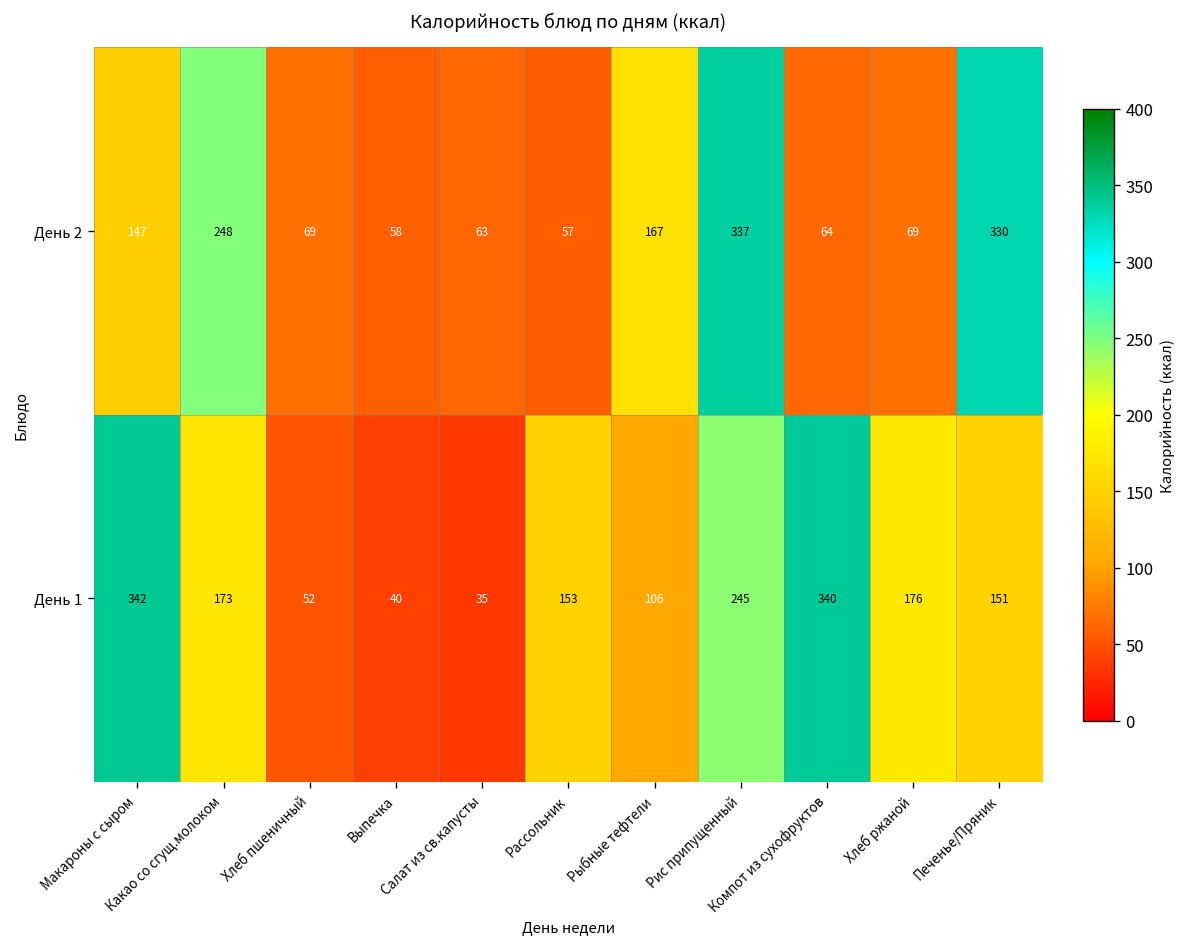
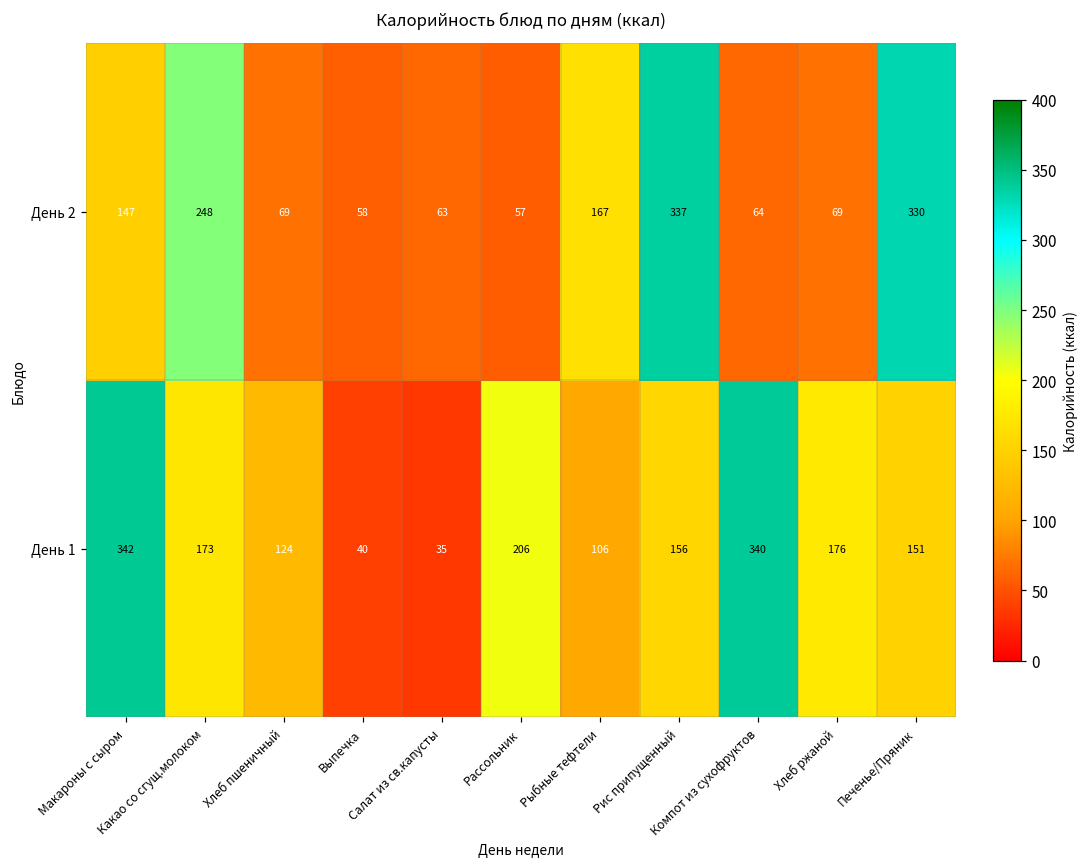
  {
    "День 2": {
      "Макароны с сыром": 147,
      "Какао со сгущ.молоком": 248,
      "Хлеб пшеничный": 69,
      "Выпечка": 58,
      "Салат из св.капусты": 63,
      "Рассольник": 57,
      "Рыбные тефтели": 167,
      "Рис припущенный": 337,
      "Компот из сухофруктов": 64,
      "Хлеб ржаной": 69,
      "Печенье/Пряник": 330
    },
    "День 1": {
      "Макароны с сыром": 342,
      "Какао со сгущ.молоком": 173,
-     "Хлеб пшеничный": 52,
+     "Хлеб пшеничный": 124,
      "Выпечка": 40,
      "Салат из св.капусты": 35,
-     "Рассольник": 153,
+     "Рассольник": 206,
      "Рыбные тефтели": 106,
-     "Рис припущенный": 245,
+     "Рис припущенный": 156,
      "Компот из сухофруктов": 340,
      "Хлеб ржаной": 176,
      "Печенье/Пряник": 151
    }
  }
